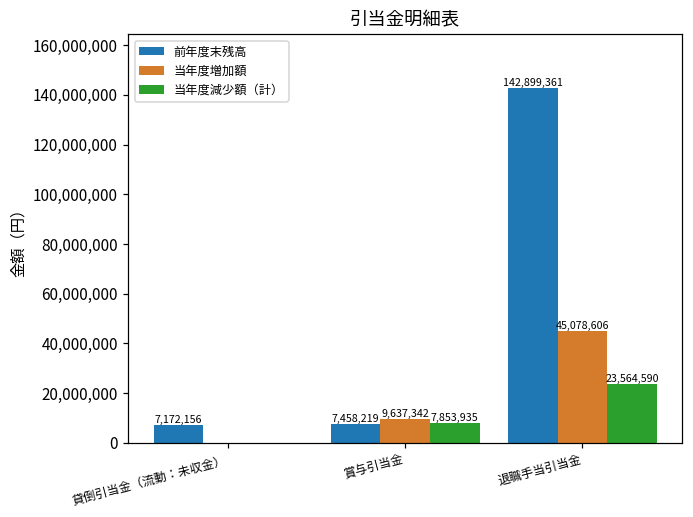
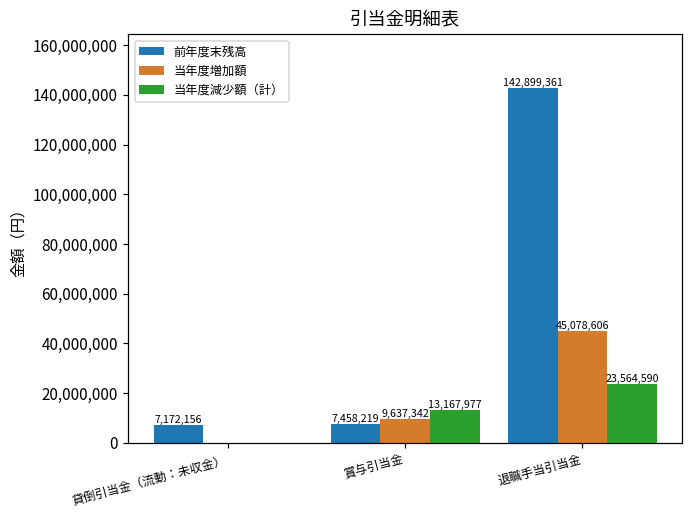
  {
    "前年度末残高": {
      "貸倒引当金（流動：未収金）": "7,172,156",
      "賞与引当金": "7,458,219",
      "退職手当引当金": "142,899,361"
    },
    "当年度増加額": {
      "賞与引当金": "9,637,342",
      "退職手当引当金": "45,078,606"
    },
    "当年度減少額（計）": {
-     "賞与引当金": "7,853,935",
+     "賞与引当金": "13,167,977",
      "退職手当引当金": "23,564,590"
    }
  }
